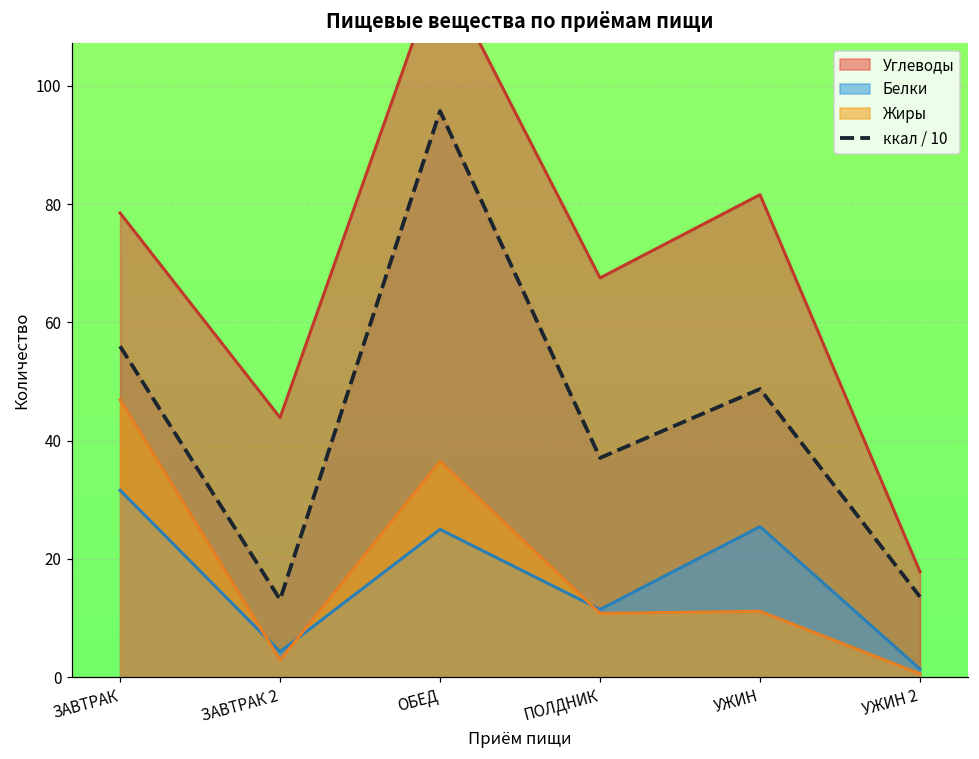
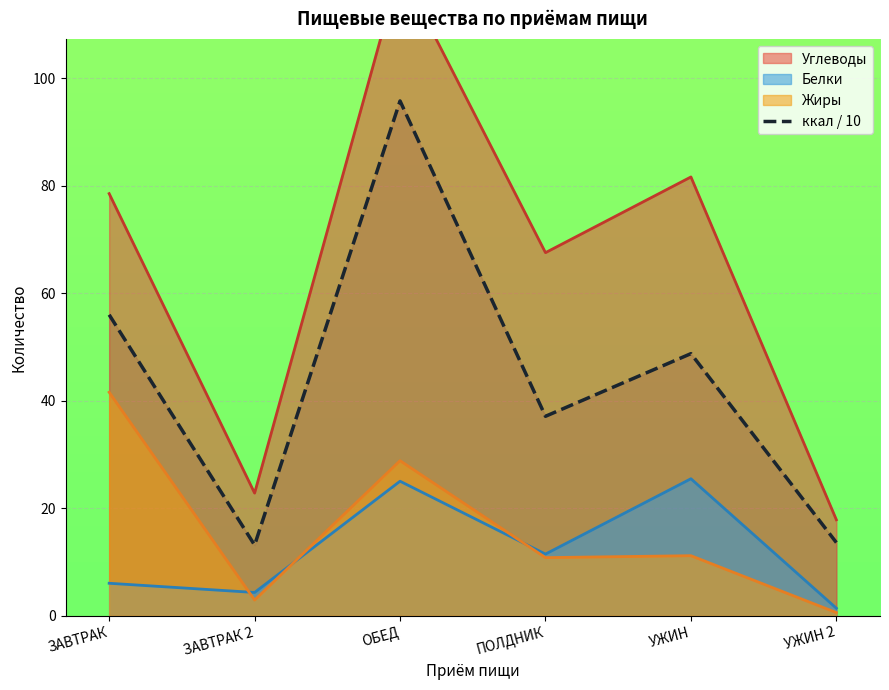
  {
    "Углеводы": {
      "ЗАВТРАК": 79,
-     "ЗАВТРАК 2": 44,
+     "ЗАВТРАК 2": 23,
      "ПОЛДНИК": 68,
      "УЖИН": 82,
      "УЖИН 2": 18
    },
    "Белки": {
-     "ЗАВТРАК": 32,
+     "ЗАВТРАК": 6,
      "ЗАВТРАК 2": 4,
      "ОБЕД": 25,
      "ПОЛДНИК": 11,
      "УЖИН": 25,
      "УЖИН 2": 1
    },
    "Жиры": {
-     "ЗАВТРАК": 47,
+     "ЗАВТРАК": 42,
      "ЗАВТРАК 2": 3,
-     "ОБЕД": 37,
+     "ОБЕД": 29,
      "ПОЛДНИК": 11,
      "УЖИН": 11,
      "УЖИН 2": 1
    },
    "ккал / 10": {
      "ЗАВТРАК": 56,
      "ЗАВТРАК 2": 13,
      "ОБЕД": 96,
      "ПОЛДНИК": 37,
      "УЖИН": 49,
      "УЖИН 2": 14
    }
  }
